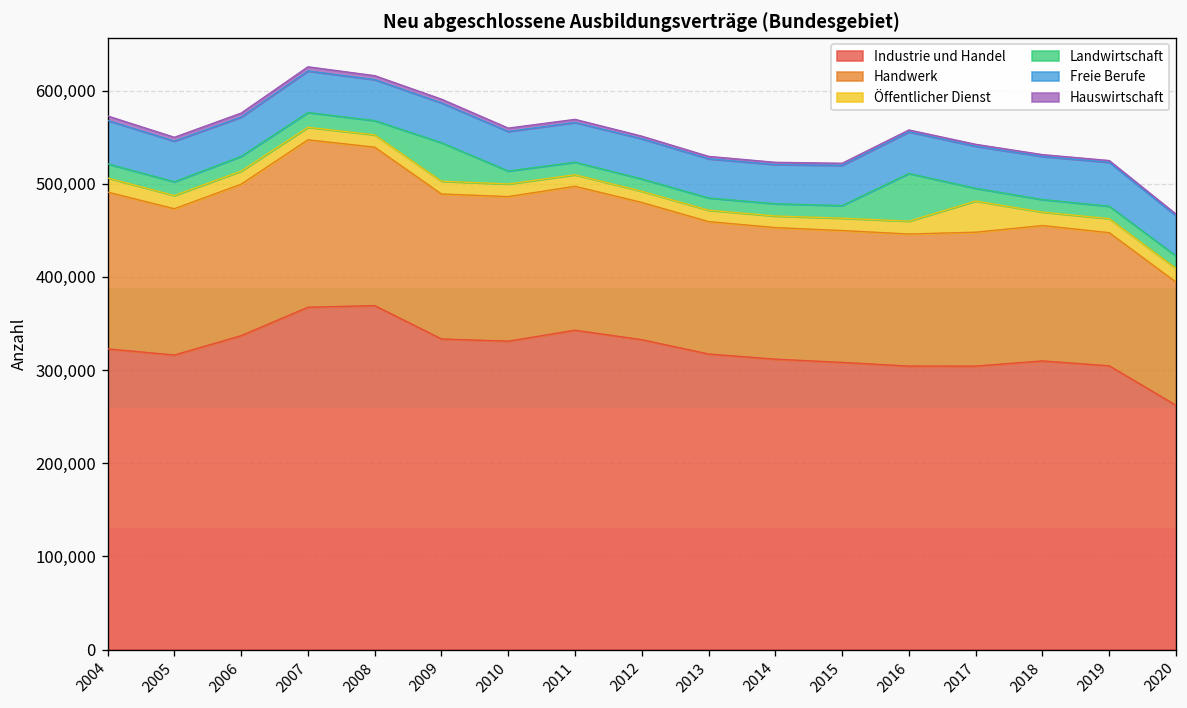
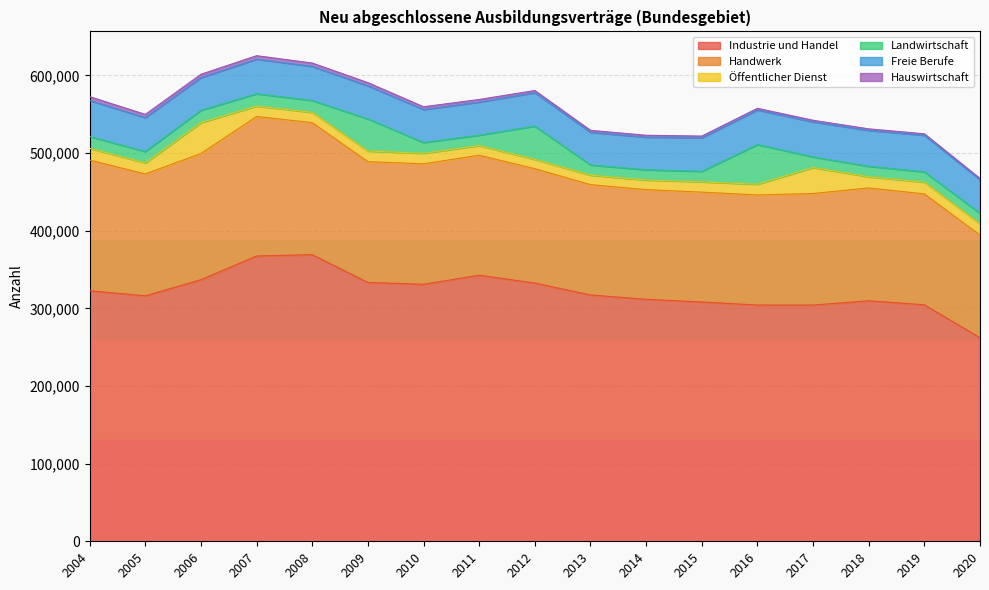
  {
    "Öffentlicher Dienst": {
      "2004": "20,000",
      "2005": "10,000",
-     "2006": "10,000",
+     "2006": "40,000",
      "2007": "10,000",
      "2008": "10,000",
      "2009": "10,000",
      "2010": "10,000",
      "2011": "10,000",
      "2012": "10,000",
      "2013": "10,000",
      "2014": "10,000",
      "2015": "10,000",
      "2016": "10,000",
      "2017": "30,000",
      "2018": "10,000",
      "2019": "20,000",
      "2020": "10,000"
    },
    "Landwirtschaft": {
      "2004": "20,000",
      "2005": "10,000",
      "2006": "20,000",
      "2007": "20,000",
      "2008": "20,000",
      "2009": "40,000",
      "2010": "10,000",
      "2011": "10,000",
-     "2012": "10,000",
+     "2012": "40,000",
      "2013": "10,000",
      "2014": "10,000",
      "2015": "10,000",
      "2016": "50,000",
      "2017": "10,000",
      "2018": "10,000",
      "2019": "10,000",
      "2020": "10,000"
    },
    "Freie Berufe": {
      "2004": "50,000",
      "2005": "40,000",
      "2006": "40,000",
      "2007": "40,000",
      "2008": "40,000",
      "2009": "40,000",
      "2010": "40,000",
      "2011": "40,000"
    },
    "Hauswirtschaft": {
      "2004": "0",
      "2005": "0",
      "2006": "0",
      "2007": "0",
      "2008": "0",
      "2009": "0",
      "2010": "0",
      "2011": "0"
    }
  }
